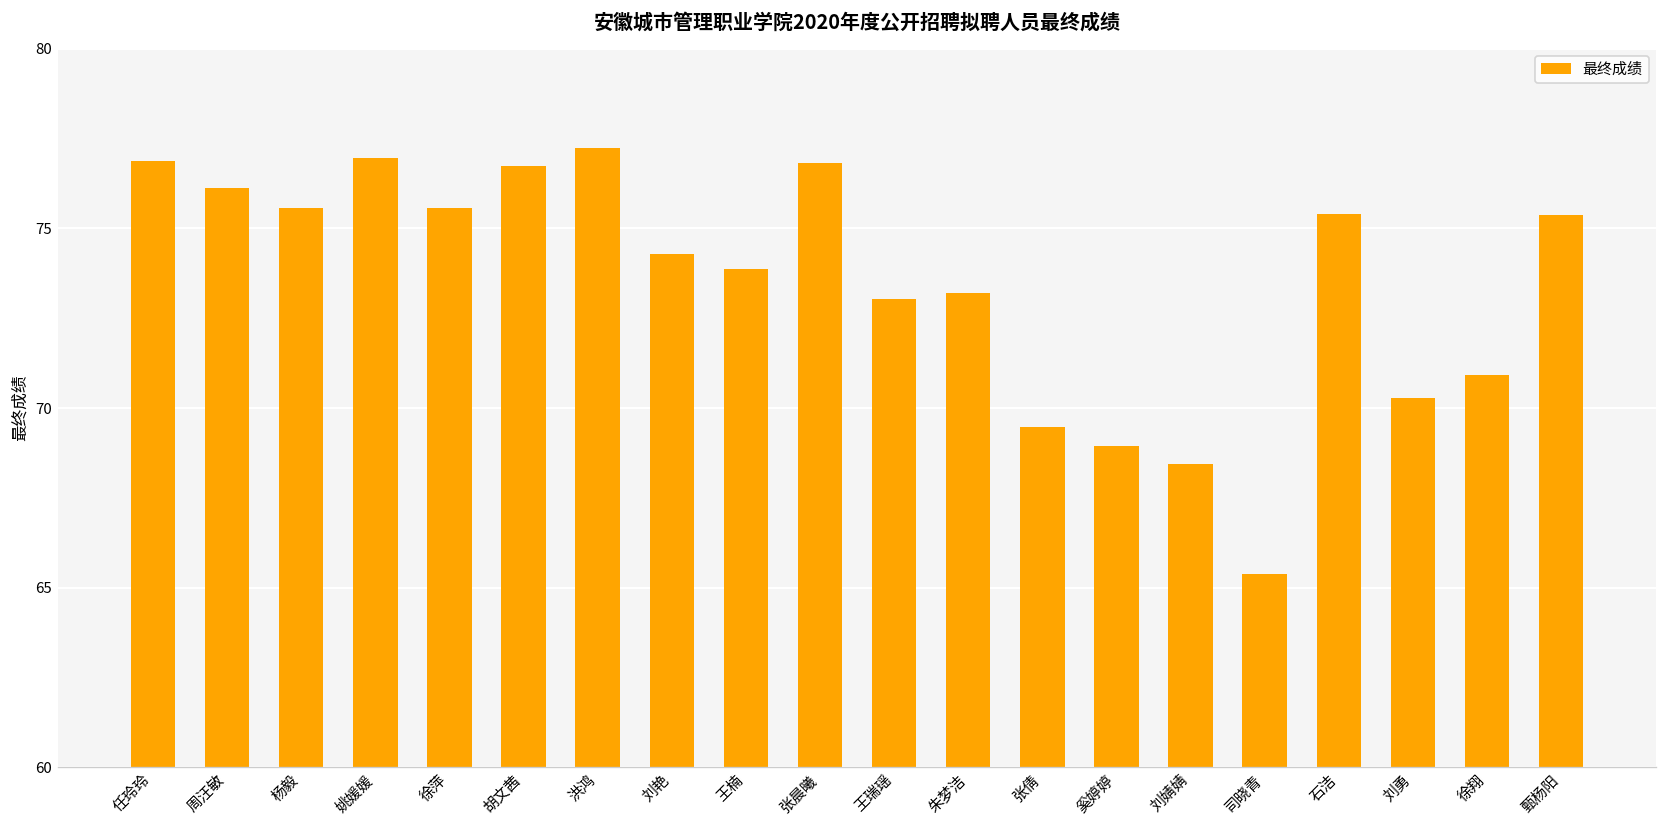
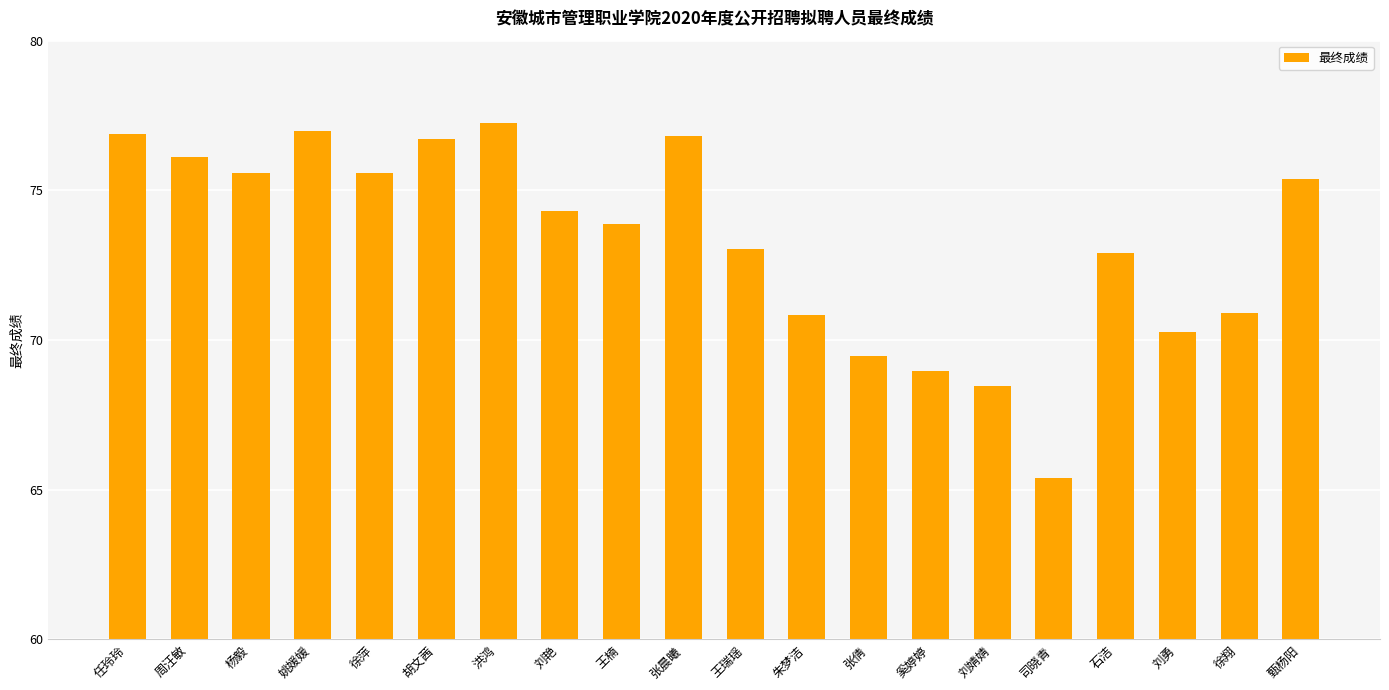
  {
    "任玲玲": 76.9,
    "周汪敏": 76.1,
    "杨毅": 75.6,
    "姚媛媛": 77.0,
    "徐萍": 75.6,
    "胡文茜": 76.7,
    "洪鸿": 77.3,
    "刘艳": 74.3,
    "王楠": 73.9,
    "张晨曦": 76.8,
    "王瑞瑶": 73.0,
-   "朱梦洁": 73.2,
+   "朱梦洁": 70.8,
    "张倩": 69.5,
    "奚婷婷": 69.0,
    "刘婧婧": 68.5,
    "司晓青": 65.4,
-   "石洁": 75.4,
+   "石洁": 72.9,
    "刘勇": 70.3,
    "徐翔": 70.9,
    "甄杨阳": 75.4
  }
